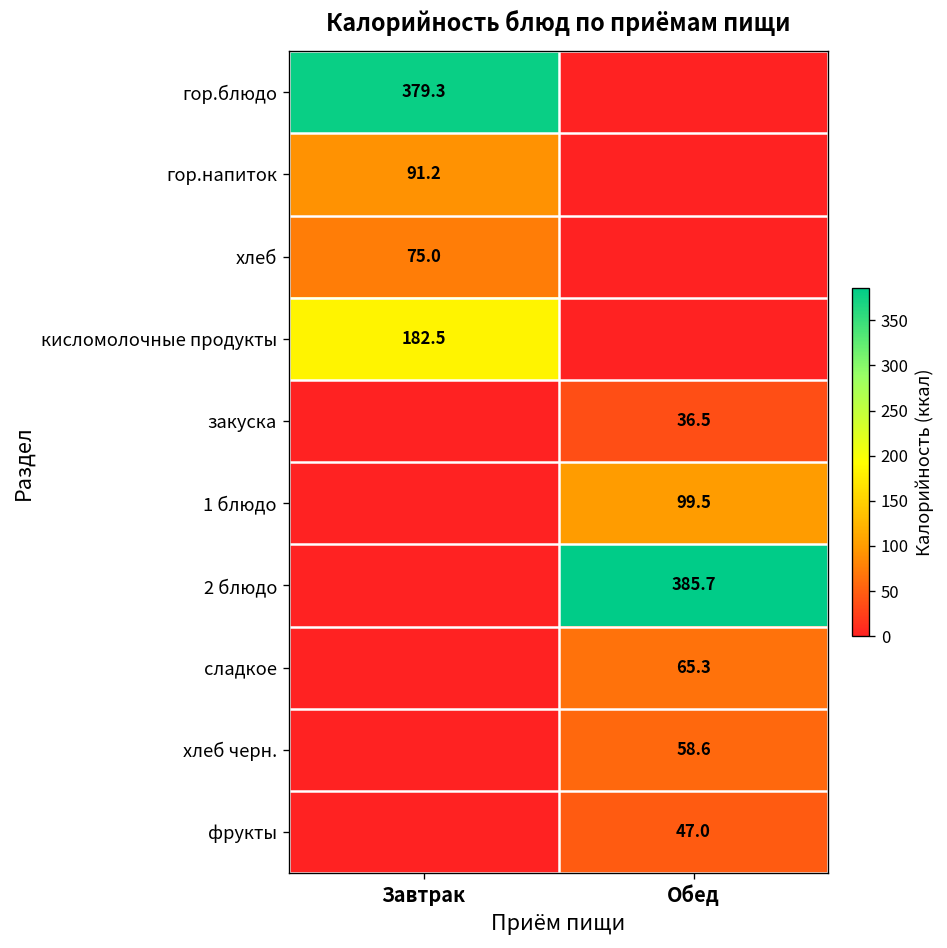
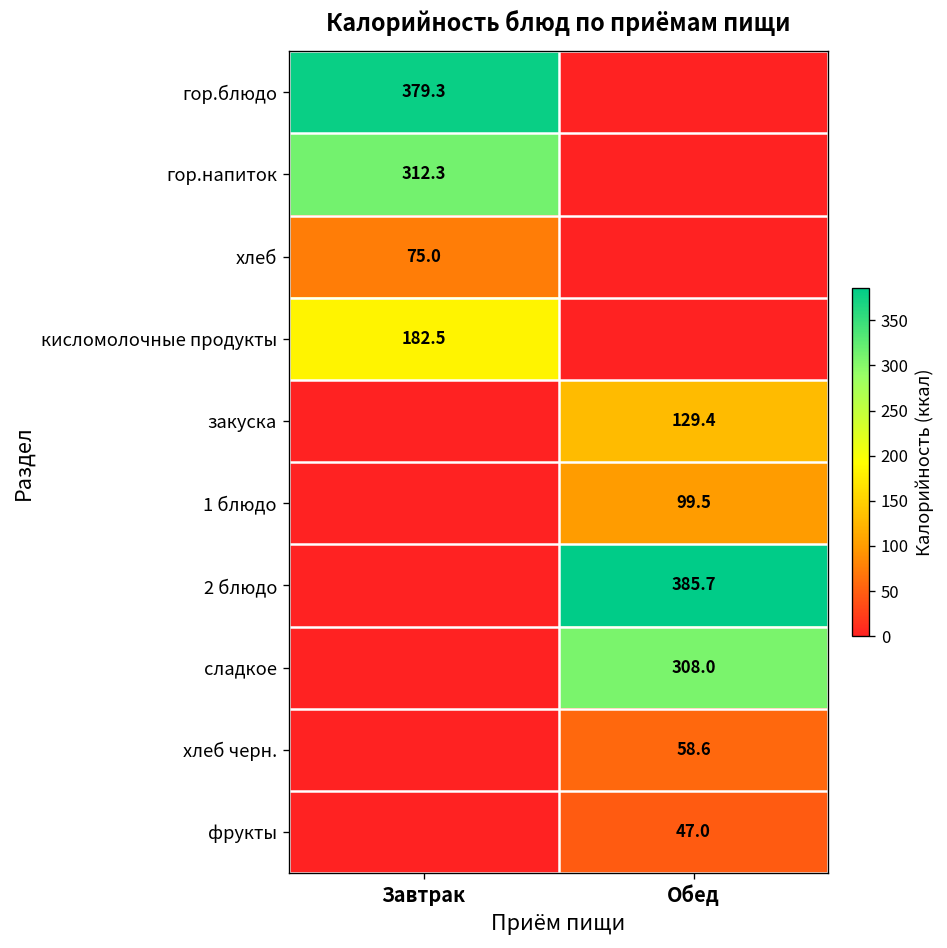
  {
    "гор.блюдо": {
      "Завтрак": 379.3
    },
    "гор.напиток": {
-     "Завтрак": 91.2
+     "Завтрак": 312.3
    },
    "хлеб": {
      "Завтрак": 75.0
    },
    "кисломолочные продукты": {
      "Завтрак": 182.5
    },
    "закуска": {
-     "Обед": 36.5
+     "Обед": 129.4
    },
    "1 блюдо": {
      "Обед": 99.5
    },
    "2 блюдо": {
      "Обед": 385.7
    },
    "сладкое": {
-     "Обед": 65.3
+     "Обед": 308.0
    },
    "хлеб черн.": {
      "Обед": 58.6
    },
    "фрукты": {
      "Обед": 47.0
    }
  }
